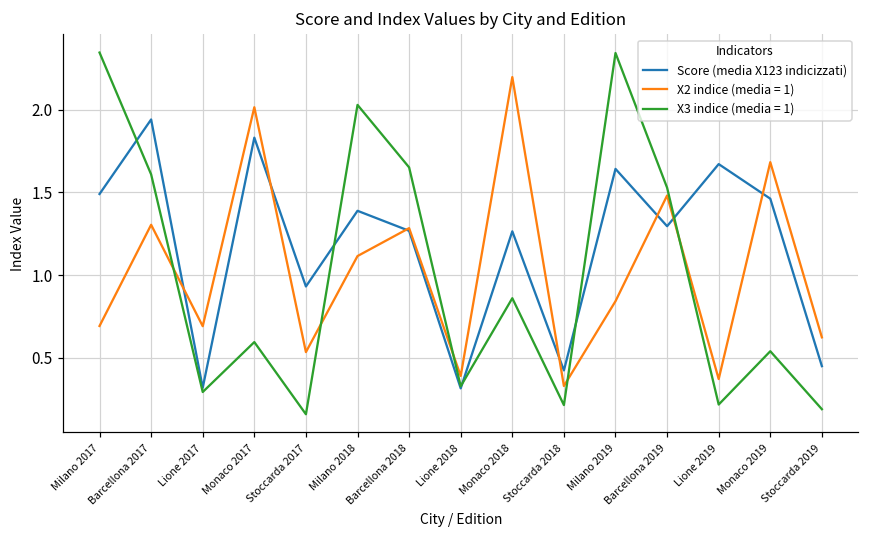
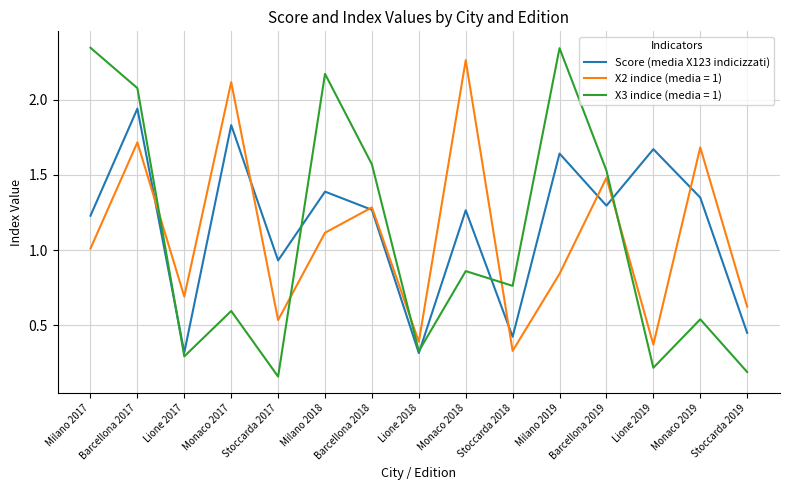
  {
    "Score (media X123 indicizzati)": {
-     "Milano 2017": 1.49,
+     "Milano 2017": 1.23,
      "Barcellona 2017": 1.94,
      "Lione 2017": 0.32,
      "Monaco 2017": 1.83,
      "Stoccarda 2017": 0.93,
      "Milano 2018": 1.39,
      "Monaco 2018": 1.26,
      "Stoccarda 2018": 0.42,
      "Milano 2019": 1.64,
      "Barcellona 2019": 1.30,
      "Lione 2019": 1.67,
-     "Monaco 2019": 1.46,
+     "Monaco 2019": 1.35,
      "Stoccarda 2019": 0.45
    },
    "X2 indice (media = 1)": {
-     "Milano 2017": 0.69,
-     "Barcellona 2017": 1.30,
+     "Milano 2017": 1.01,
+     "Barcellona 2017": 1.72,
      "Lione 2017": 0.69,
-     "Monaco 2017": 2.02,
+     "Monaco 2017": 2.12,
      "Stoccarda 2017": 0.53,
      "Milano 2018": 1.12,
      "Lione 2018": 0.39,
-     "Monaco 2018": 2.20,
+     "Monaco 2018": 2.26,
      "Stoccarda 2018": 0.33,
      "Milano 2019": 0.84,
      "Barcellona 2019": 1.48,
      "Lione 2019": 0.37,
      "Monaco 2019": 1.68,
      "Stoccarda 2019": 0.62
    },
    "X3 indice (media = 1)": {
      "Milano 2017": 2.35,
-     "Barcellona 2017": 1.61,
+     "Barcellona 2017": 2.08,
      "Lione 2017": 0.29,
      "Monaco 2017": 0.59,
      "Stoccarda 2017": 0.16,
-     "Milano 2018": 2.03,
-     "Barcellona 2018": 1.65,
+     "Milano 2018": 2.17,
+     "Barcellona 2018": 1.57,
      "Monaco 2018": 0.86,
-     "Stoccarda 2018": 0.21,
+     "Stoccarda 2018": 0.76,
      "Milano 2019": 2.34,
      "Barcellona 2019": 1.53,
      "Lione 2019": 0.22,
      "Monaco 2019": 0.54,
      "Stoccarda 2019": 0.19
    }
  }
